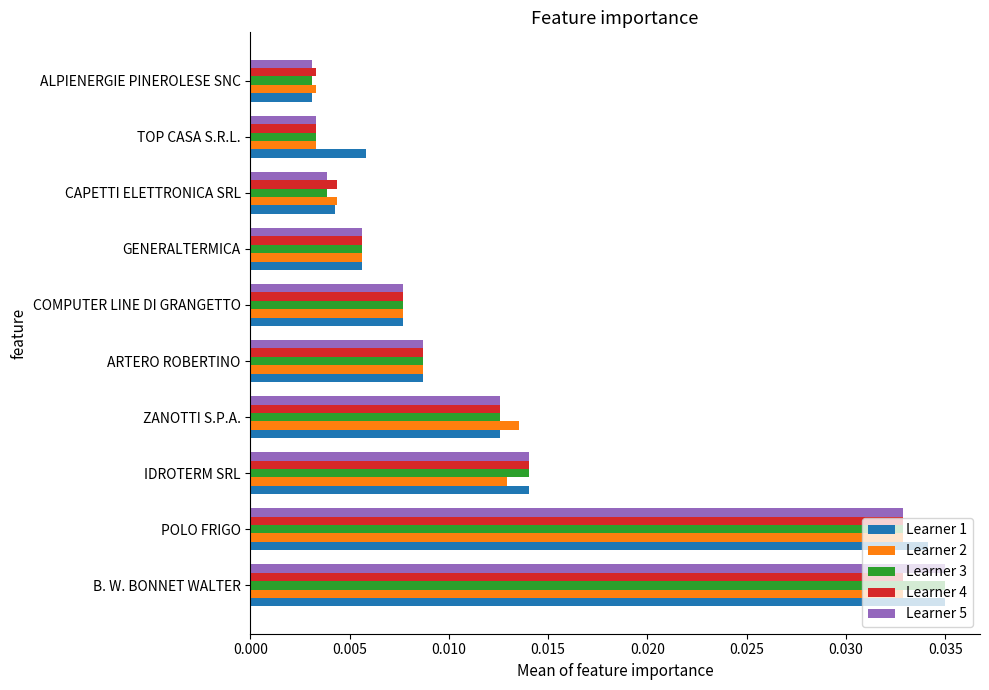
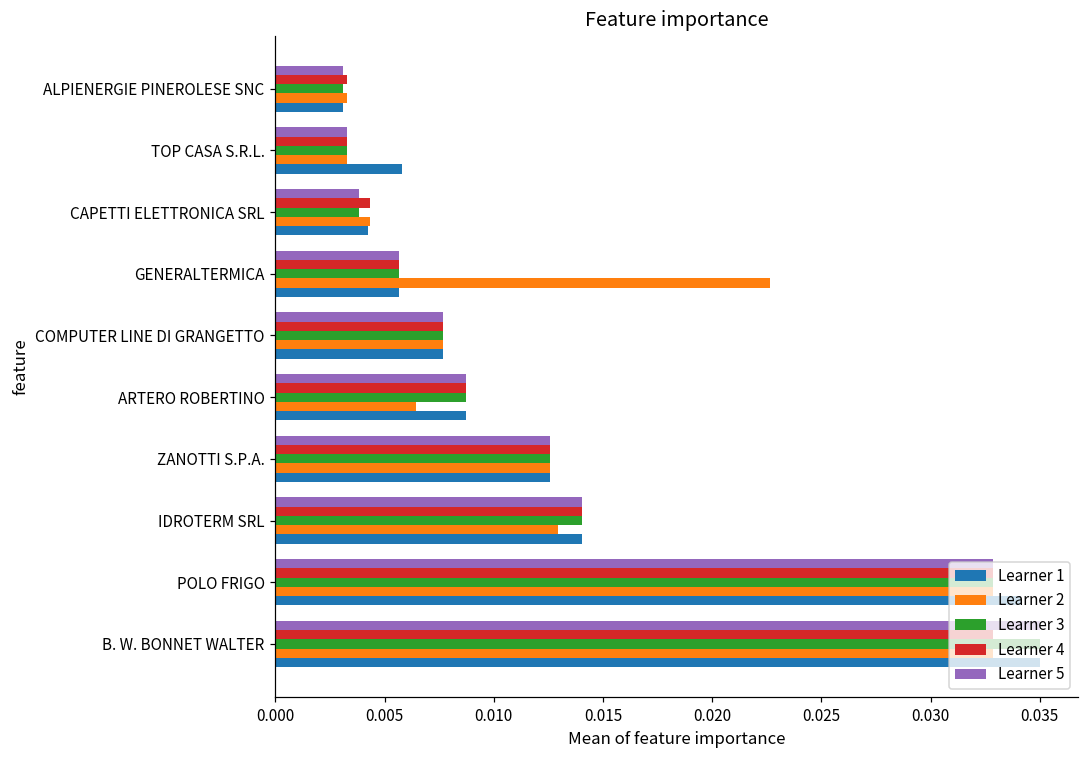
  {
    "Learner 1": {
      "ALPIENERGIE PINEROLESE SNC": 0.0031,
      "TOP CASA S.R.L.": 0.0058,
      "CAPETTI ELETTRONICA SRL": 0.0043,
      "GENERALTERMICA": 0.0056,
      "COMPUTER LINE DI GRANGETTO": 0.0077,
      "ARTERO ROBERTINO": 0.0087,
      "ZANOTTI S.P.A.": 0.0126,
      "IDROTERM SRL": 0.0140
    },
    "Learner 2": {
      "ALPIENERGIE PINEROLESE SNC": 0.0033,
      "TOP CASA S.R.L.": 0.0033,
      "CAPETTI ELETTRONICA SRL": 0.0044,
-     "GENERALTERMICA": 0.0056,
+     "GENERALTERMICA": 0.0226,
      "COMPUTER LINE DI GRANGETTO": 0.0077,
-     "ARTERO ROBERTINO": 0.0087,
-     "ZANOTTI S.P.A.": 0.0135,
+     "ARTERO ROBERTINO": 0.0064,
+     "ZANOTTI S.P.A.": 0.0126,
      "IDROTERM SRL": 0.0129
    },
    "Learner 3": {
      "ALPIENERGIE PINEROLESE SNC": 0.0031,
      "TOP CASA S.R.L.": 0.0033,
      "CAPETTI ELETTRONICA SRL": 0.0038,
      "GENERALTERMICA": 0.0056,
      "COMPUTER LINE DI GRANGETTO": 0.0077,
      "ARTERO ROBERTINO": 0.0087,
      "ZANOTTI S.P.A.": 0.0126,
      "IDROTERM SRL": 0.0140
    },
    "Learner 4": {
      "ALPIENERGIE PINEROLESE SNC": 0.0033,
      "TOP CASA S.R.L.": 0.0033,
      "CAPETTI ELETTRONICA SRL": 0.0044,
      "GENERALTERMICA": 0.0056,
      "COMPUTER LINE DI GRANGETTO": 0.0077,
      "ARTERO ROBERTINO": 0.0087,
      "ZANOTTI S.P.A.": 0.0126,
      "IDROTERM SRL": 0.0140
    },
    "Learner 5": {
      "ALPIENERGIE PINEROLESE SNC": 0.0031,
      "TOP CASA S.R.L.": 0.0033,
      "CAPETTI ELETTRONICA SRL": 0.0038,
      "GENERALTERMICA": 0.0056,
      "COMPUTER LINE DI GRANGETTO": 0.0077,
      "ARTERO ROBERTINO": 0.0087,
      "ZANOTTI S.P.A.": 0.0126,
      "IDROTERM SRL": 0.0140,
      "POLO FRIGO": 0.0329
    }
  }
